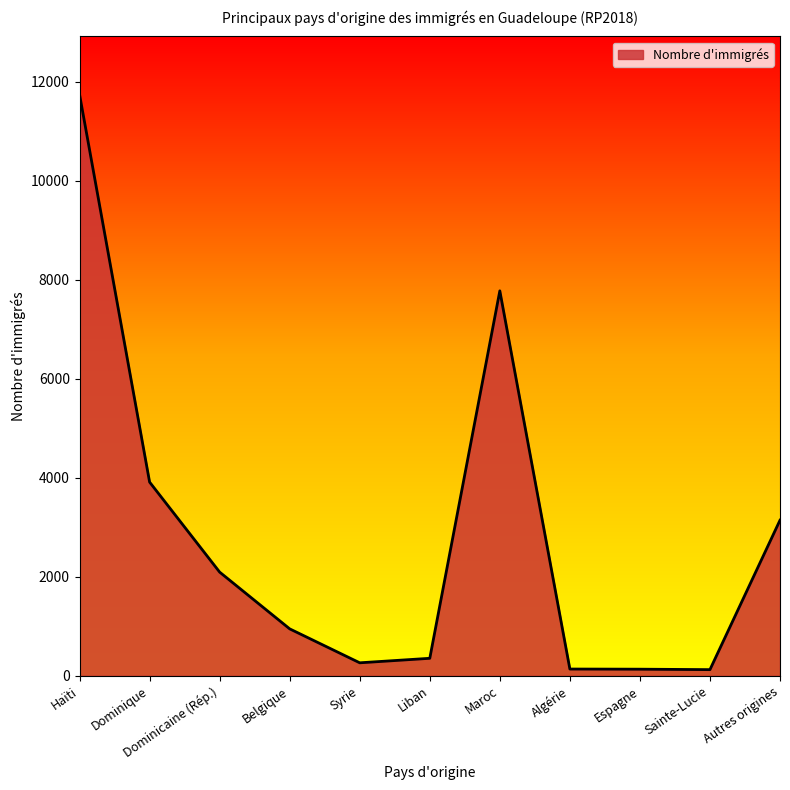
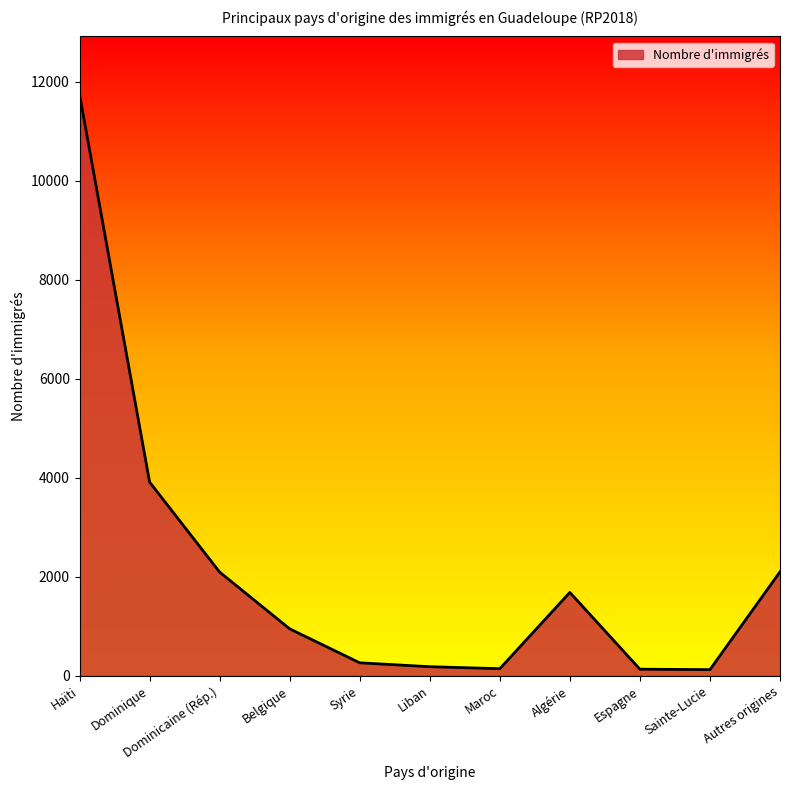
  {
    "Haïti": 11700,
    "Dominique": 3900,
    "Dominicaine (Rép.)": 2100,
    "Belgique": 900,
    "Syrie": 300,
-   "Liban": 400,
-   "Maroc": 7800,
-   "Algérie": 100,
+   "Liban": 200,
+   "Maroc": 100,
+   "Algérie": 1700,
    "Espagne": 100,
    "Sainte-Lucie": 100,
-   "Autres origines": 3100
+   "Autres origines": 2100
  }
